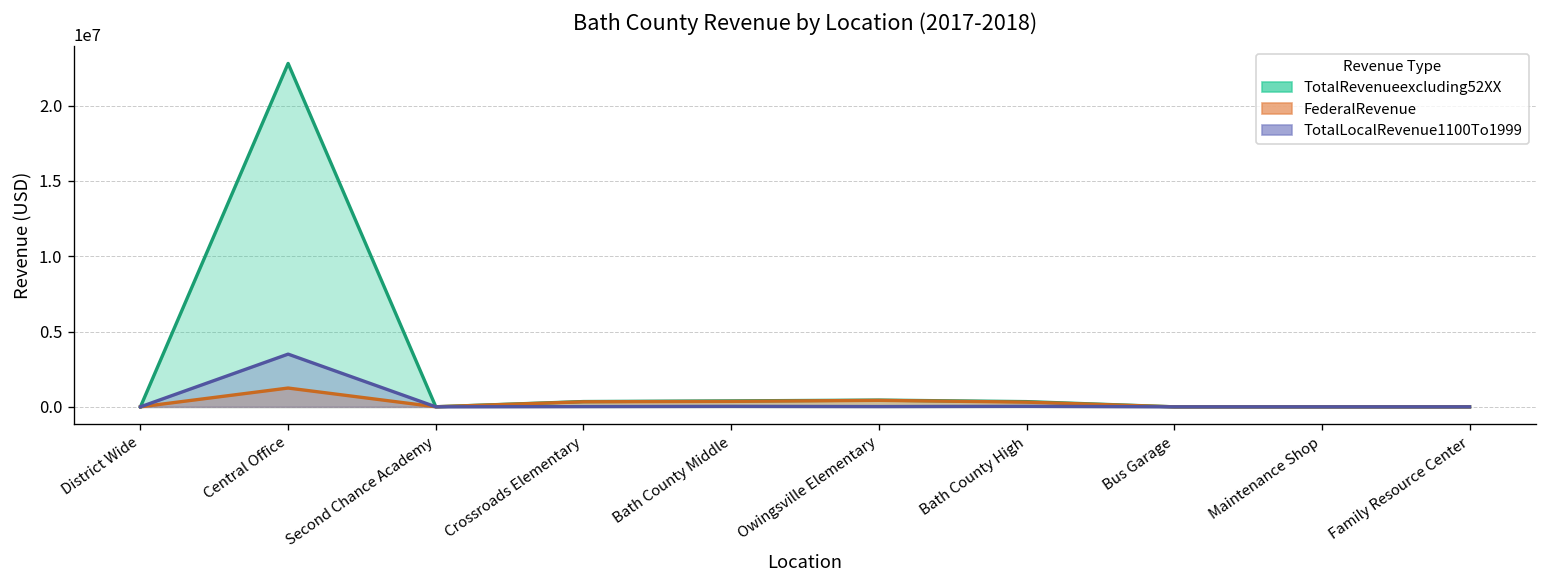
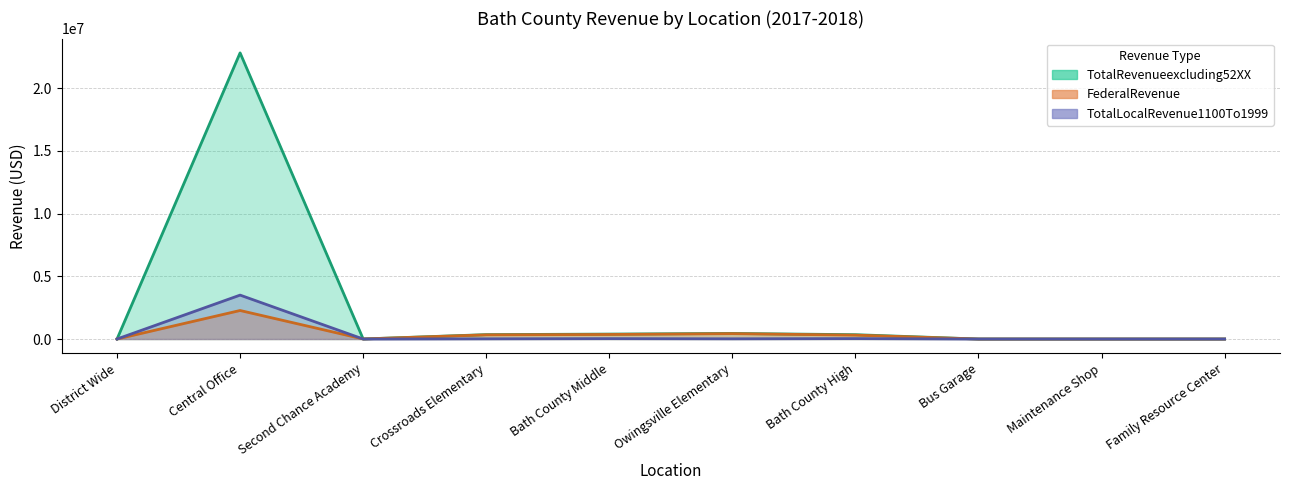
  {
    "FederalRevenue": {
-     "Central Office": 1200000
+     "Central Office": 2300000
    }
  }
